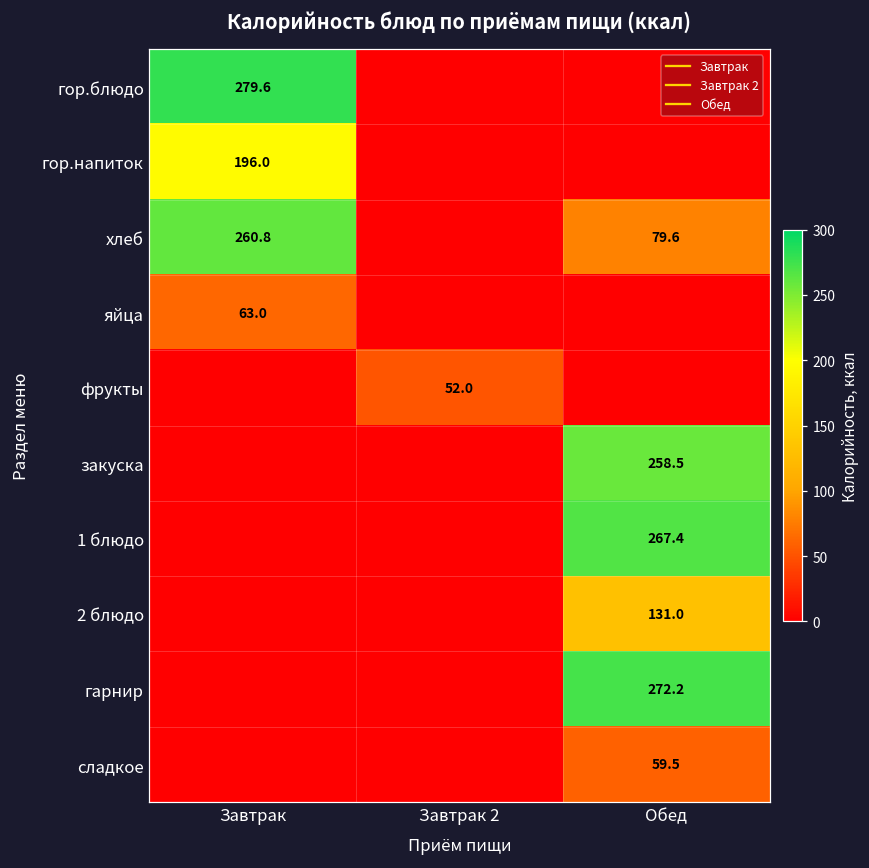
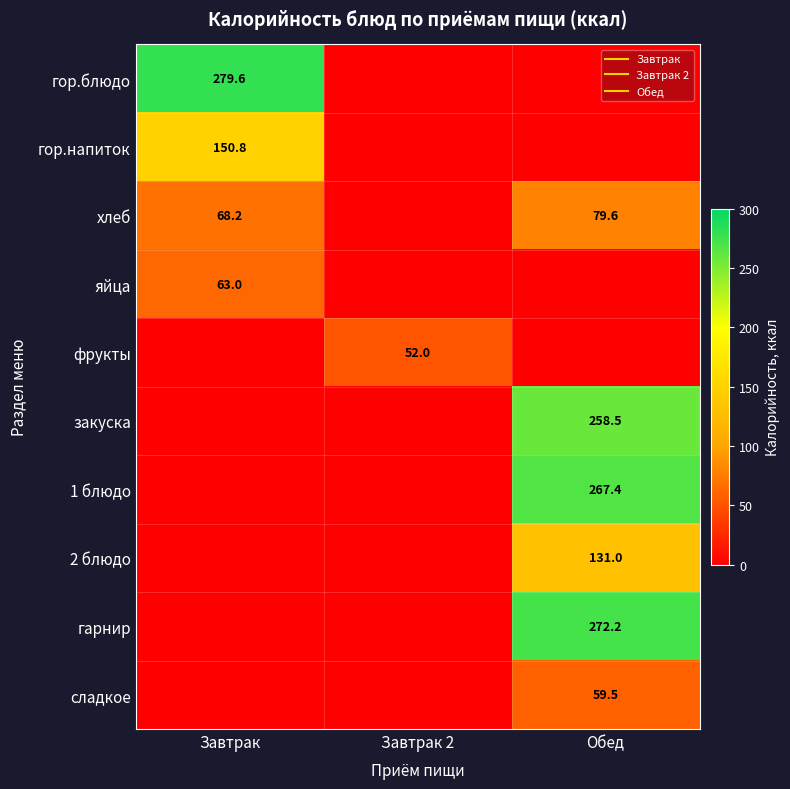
  {
    "гор.блюдо": {
      "Завтрак": 279.6
    },
    "гор.напиток": {
-     "Завтрак": 196.0
+     "Завтрак": 150.8
    },
    "хлеб": {
-     "Завтрак": 260.8,
+     "Завтрак": 68.2,
      "Обед": 79.6
    },
    "яйца": {
      "Завтрак": 63.0
    },
    "фрукты": {
      "Завтрак 2": 52.0
    },
    "закуска": {
      "Обед": 258.5
    },
    "1 блюдо": {
      "Обед": 267.4
    },
    "2 блюдо": {
      "Обед": 131.0
    },
    "гарнир": {
      "Обед": 272.2
    },
    "сладкое": {
      "Обед": 59.5
    }
  }
